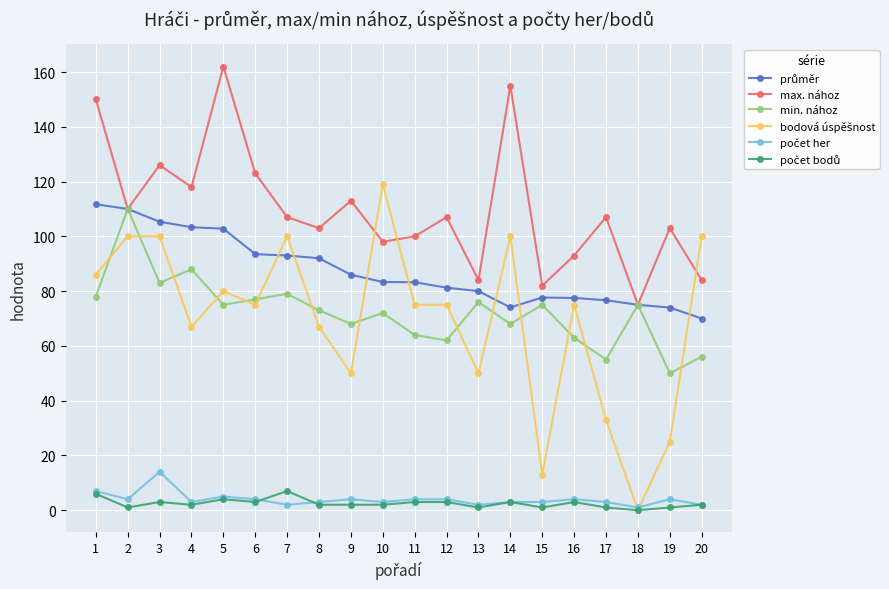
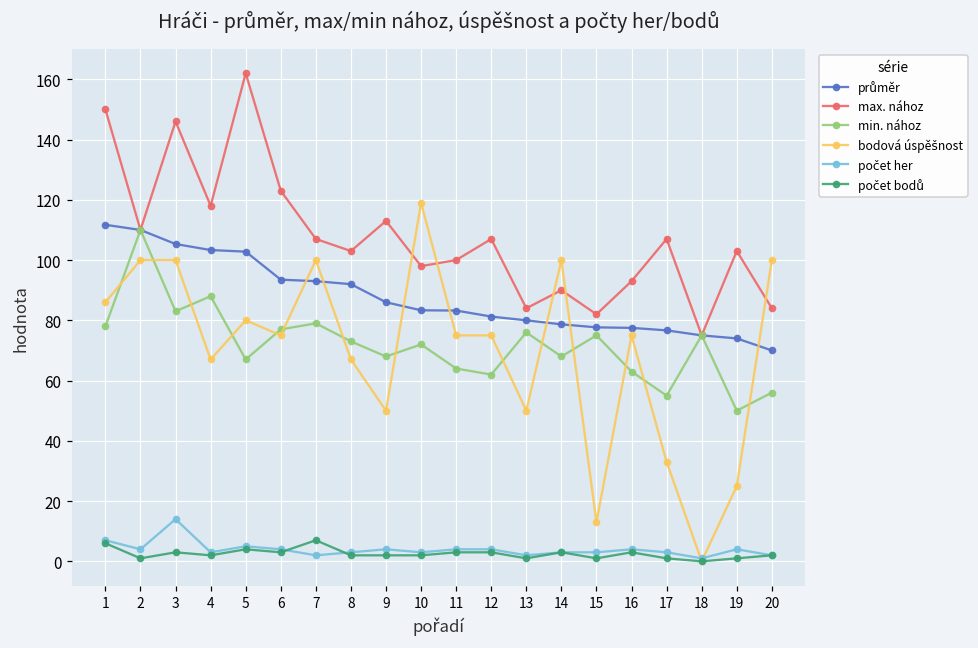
  {
    "průměr": {
      "1": 112,
      "3": 105,
      "4": 103,
      "5": 103,
      "6": 94,
      "7": 93,
      "8": 92,
      "9": 86,
      "10": 83,
      "11": 83,
      "12": 81,
      "13": 80,
-     "14": 74,
+     "14": 79,
      "15": 78,
      "16": 78,
      "17": 77,
      "19": 74,
      "20": 70
    },
    "max. nához": {
      "1": 150,
-     "3": 126,
+     "3": 146,
      "4": 118,
      "5": 162,
      "6": 123,
      "7": 107,
      "8": 103,
      "9": 113,
      "10": 98,
      "11": 100,
      "12": 107,
      "13": 84,
-     "14": 155,
+     "14": 90,
      "15": 82,
      "16": 93,
      "17": 107,
      "19": 103,
      "20": 84
    },
    "min. nához": {
      "1": 78,
      "3": 83,
      "4": 88,
-     "5": 75,
+     "5": 67,
      "6": 77,
      "7": 79,
      "8": 73,
      "9": 68,
      "10": 72,
      "11": 64,
      "12": 62,
      "13": 76,
      "14": 68,
      "15": 75,
      "16": 63,
      "17": 55,
      "19": 50,
      "20": 56
    },
    "bodová úspěšnost": {
      "1": 86,
      "2": 100,
      "3": 100,
      "4": 67,
      "5": 80,
      "6": 75,
      "7": 100,
      "8": 67,
      "9": 50,
      "10": 119,
      "11": 75,
      "12": 75,
      "13": 50,
      "14": 100,
      "15": 13,
      "16": 75,
      "17": 33,
      "19": 25,
      "20": 100
    },
    "počet her": {
      "1": 7,
      "2": 4,
      "3": 14,
      "4": 3,
      "5": 5,
      "6": 4,
      "7": 2,
      "8": 3,
      "9": 4,
      "10": 3,
      "11": 4,
      "12": 4,
      "13": 2,
      "15": 3,
      "16": 4,
      "17": 3,
      "18": 1,
      "19": 4
    },
    "počet bodů": {
      "1": 6,
      "2": 1,
      "3": 3,
      "4": 2,
      "5": 4,
      "6": 3,
      "7": 7,
      "8": 2,
      "9": 2,
      "10": 2,
      "11": 3,
      "12": 3,
      "13": 1,
      "15": 1,
      "16": 3,
      "17": 1,
      "19": 1
    }
  }
